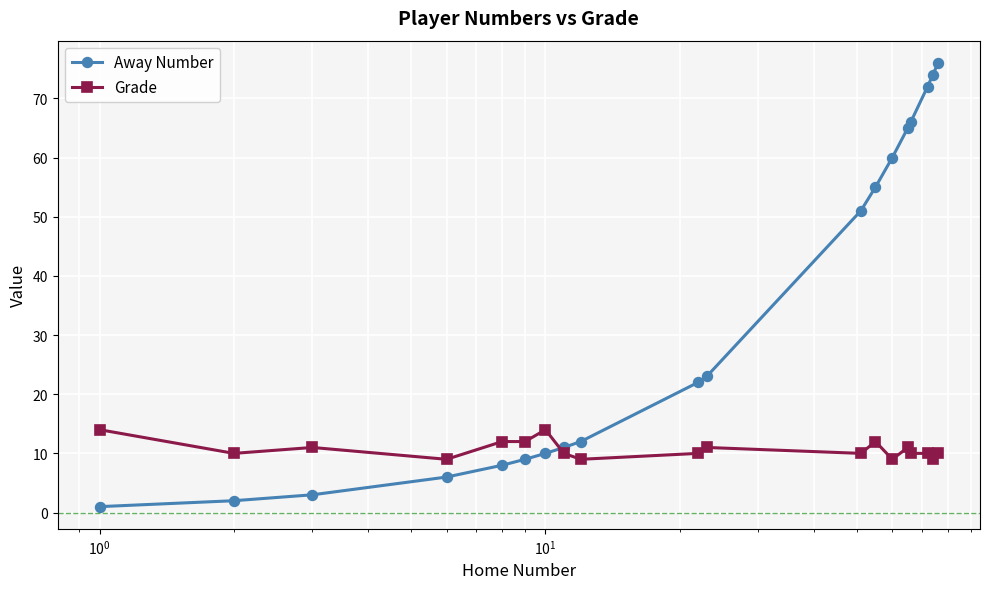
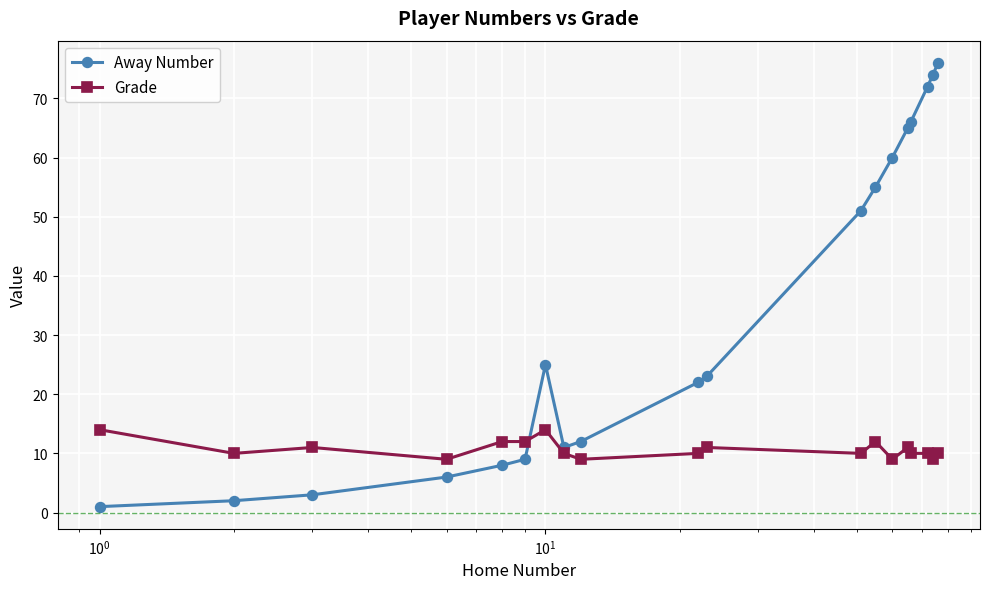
  {
    "Away Number": {
      "10^0": 1,
-     "10^1": 10
+     "10^1": 25
    },
    "Grade": {
      "10^0": 14,
      "10^1": 14
    }
  }
